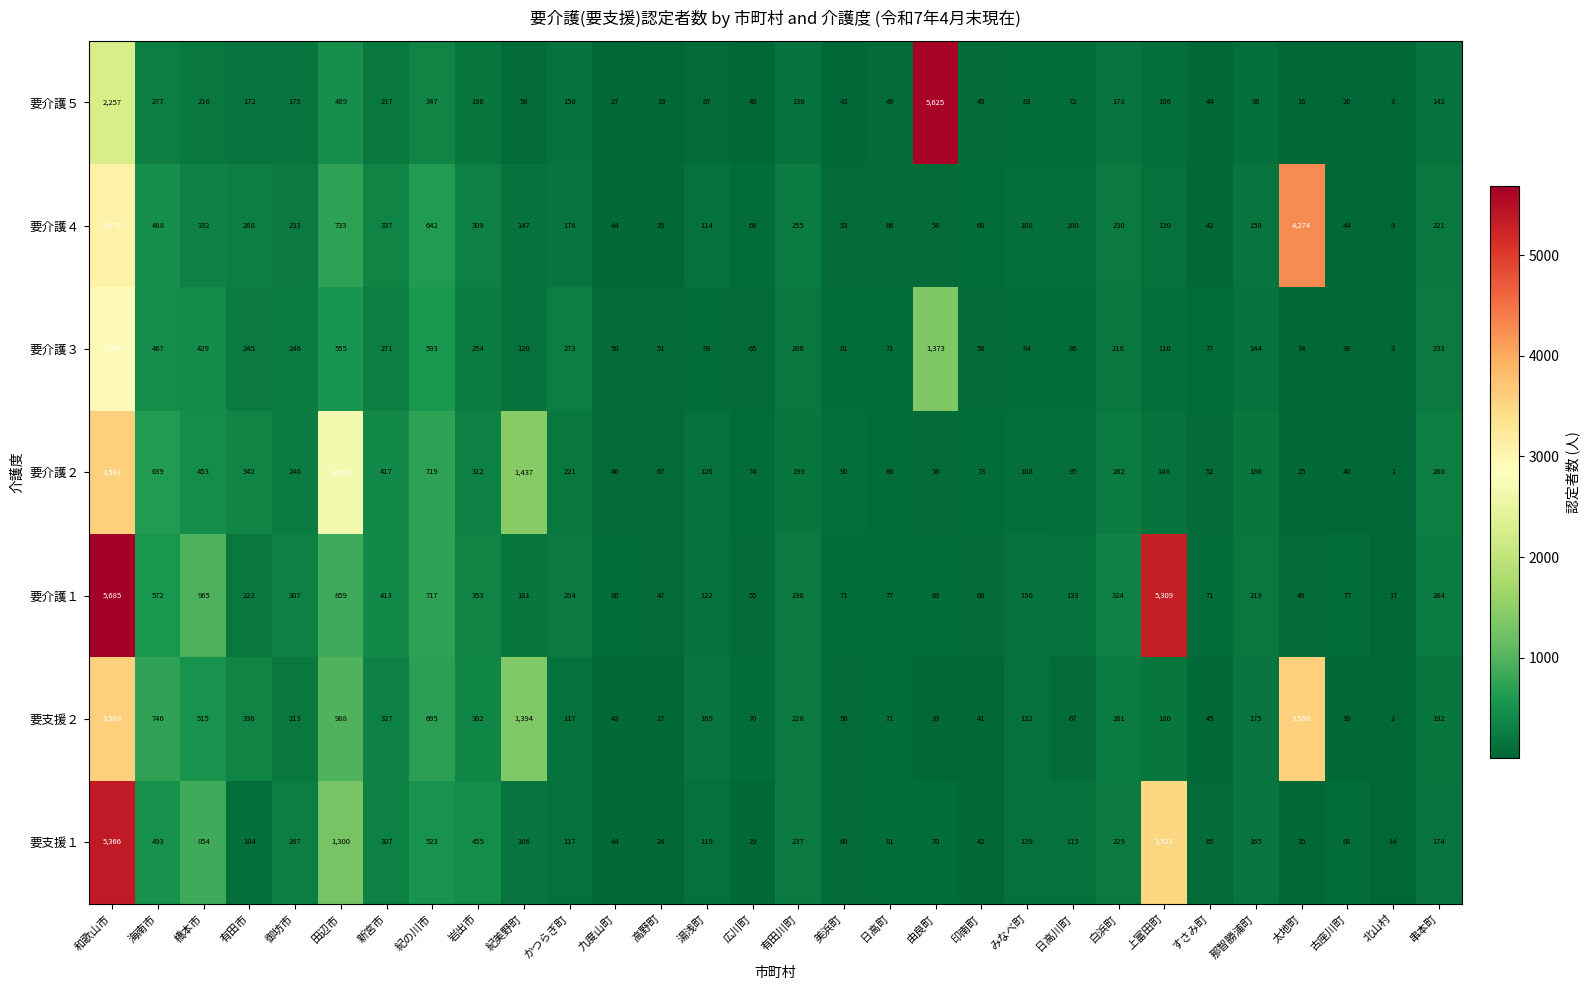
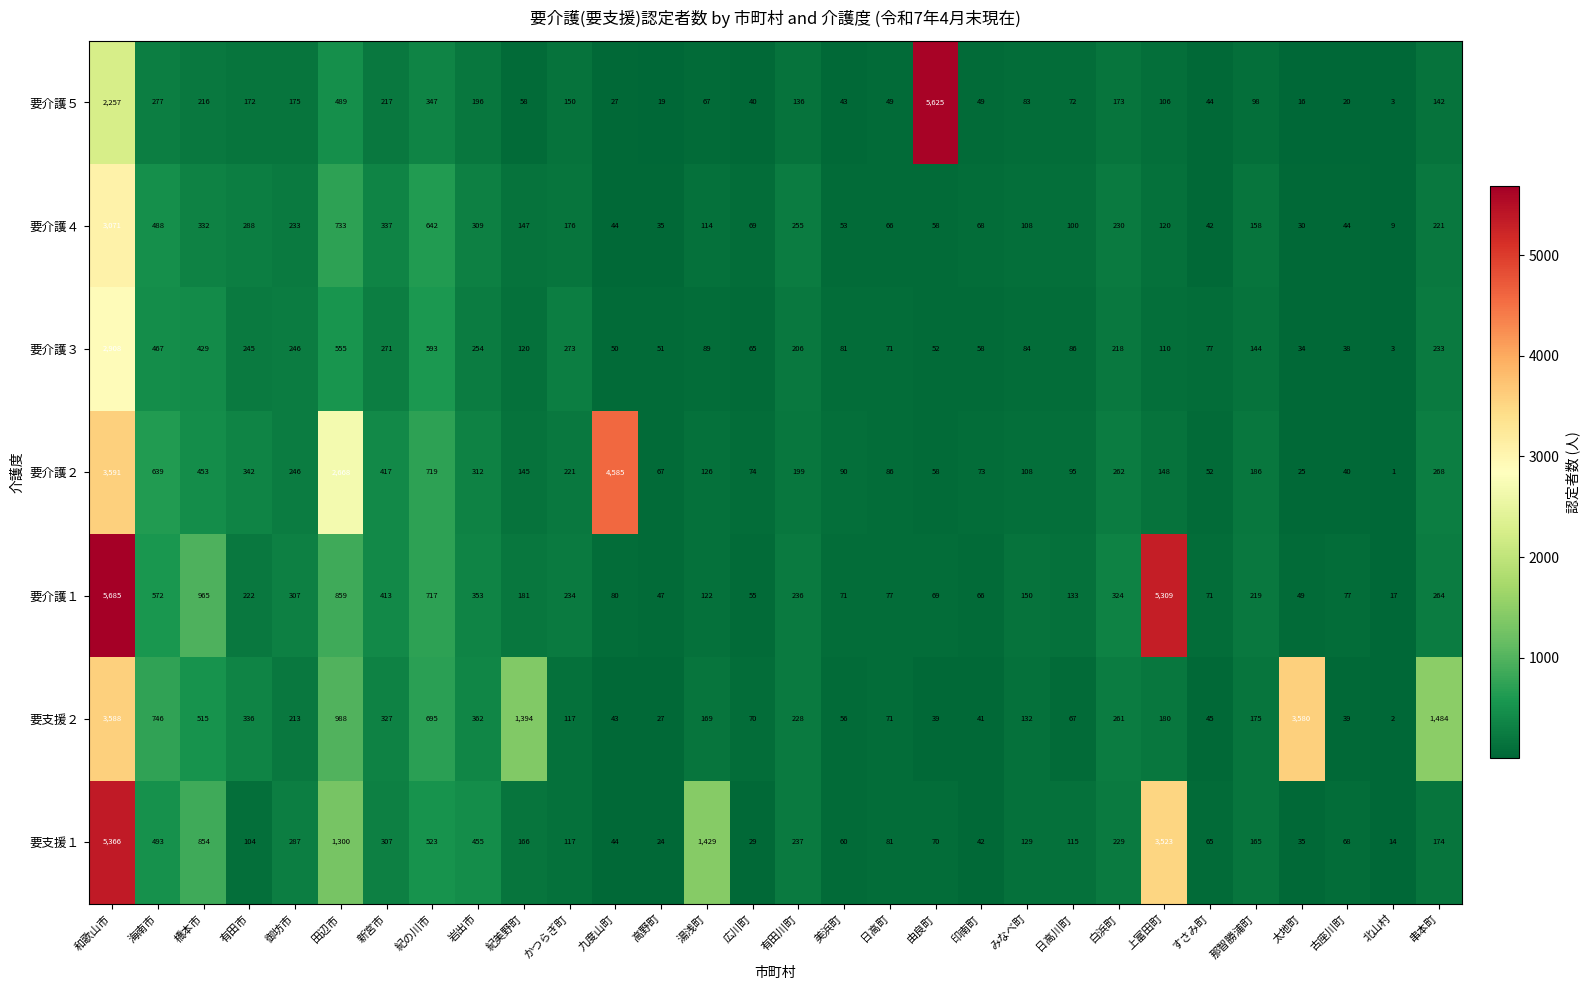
  {
    "要介護４": {
      "和歌山市": "3,071",
      "海南市": "488",
      "橋本市": "332",
      "有田市": "288",
      "御坊市": "233",
      "田辺市": "733",
      "新宮市": "337",
      "紀の川市": "642",
      "岩出市": "309",
      "紀美野町": "147",
      "かつらぎ町": "176",
      "九度山町": "44",
      "高野町": "35",
      "湯浅町": "114",
      "広川町": "69",
      "有田川町": "255",
      "美浜町": "53",
      "日高町": "66",
      "由良町": "58",
      "印南町": "68",
      "みなべ町": "108",
      "日高川町": "100",
      "白浜町": "230",
      "上富田町": "120",
      "すさみ町": "42",
      "那智勝浦町": "158",
-     "太地町": "4,274",
+     "太地町": "30",
      "古座川町": "44",
      "北山村": "9",
      "串本町": "221"
    },
    "要介護３": {
      "和歌山市": "2,908",
      "海南市": "467",
      "橋本市": "429",
      "有田市": "245",
      "御坊市": "246",
      "田辺市": "555",
      "新宮市": "271",
      "紀の川市": "593",
      "岩出市": "254",
      "紀美野町": "120",
      "かつらぎ町": "273",
      "九度山町": "50",
      "高野町": "51",
      "湯浅町": "89",
      "広川町": "65",
      "有田川町": "206",
      "美浜町": "81",
      "日高町": "71",
-     "由良町": "1,373",
+     "由良町": "52",
      "印南町": "58",
      "みなべ町": "84",
      "日高川町": "86",
      "白浜町": "218",
      "上富田町": "110",
      "すさみ町": "77",
      "那智勝浦町": "144",
      "太地町": "34",
      "古座川町": "38",
      "北山村": "3",
      "串本町": "233"
    },
    "要介護２": {
      "和歌山市": "3,591",
      "海南市": "639",
      "橋本市": "453",
      "有田市": "342",
      "御坊市": "246",
      "田辺市": "2,668",
      "新宮市": "417",
      "紀の川市": "719",
      "岩出市": "312",
-     "紀美野町": "1,437",
+     "紀美野町": "145",
      "かつらぎ町": "221",
-     "九度山町": "46",
+     "九度山町": "4,585",
      "高野町": "67",
      "湯浅町": "126",
      "広川町": "74",
      "有田川町": "199",
      "美浜町": "90",
      "日高町": "86",
      "由良町": "58",
      "印南町": "73",
      "みなべ町": "108",
      "日高川町": "95",
      "白浜町": "262",
      "上富田町": "148",
      "すさみ町": "52",
      "那智勝浦町": "186",
      "太地町": "25",
      "古座川町": "40",
      "北山村": "1",
      "串本町": "268"
    },
    "要支援２": {
      "和歌山市": "3,588",
      "海南市": "746",
      "橋本市": "515",
      "有田市": "336",
      "御坊市": "213",
      "田辺市": "988",
      "新宮市": "327",
      "紀の川市": "695",
      "岩出市": "362",
      "紀美野町": "1,394",
      "かつらぎ町": "117",
      "九度山町": "43",
      "高野町": "27",
      "湯浅町": "169",
      "広川町": "70",
      "有田川町": "228",
      "美浜町": "56",
      "日高町": "71",
      "由良町": "39",
      "印南町": "41",
      "みなべ町": "132",
      "日高川町": "67",
      "白浜町": "261",
      "上富田町": "180",
      "すさみ町": "45",
      "那智勝浦町": "175",
      "太地町": "3,580",
      "古座川町": "39",
      "北山村": "2",
-     "串本町": "192"
+     "串本町": "1,484"
    },
    "要支援１": {
      "和歌山市": "5,366",
      "海南市": "493",
      "橋本市": "854",
      "有田市": "104",
      "御坊市": "287",
      "田辺市": "1,300",
      "新宮市": "307",
      "紀の川市": "523",
      "岩出市": "455",
      "紀美野町": "166",
      "かつらぎ町": "117",
      "九度山町": "44",
      "高野町": "24",
-     "湯浅町": "119",
+     "湯浅町": "1,429",
      "広川町": "29",
      "有田川町": "237",
      "美浜町": "60",
      "日高町": "81",
      "由良町": "70",
      "印南町": "42",
      "みなべ町": "129",
      "日高川町": "115",
      "白浜町": "229",
      "上富田町": "3,523",
      "すさみ町": "65",
      "那智勝浦町": "165",
      "太地町": "35",
      "古座川町": "68",
      "北山村": "14",
      "串本町": "174"
    }
  }
